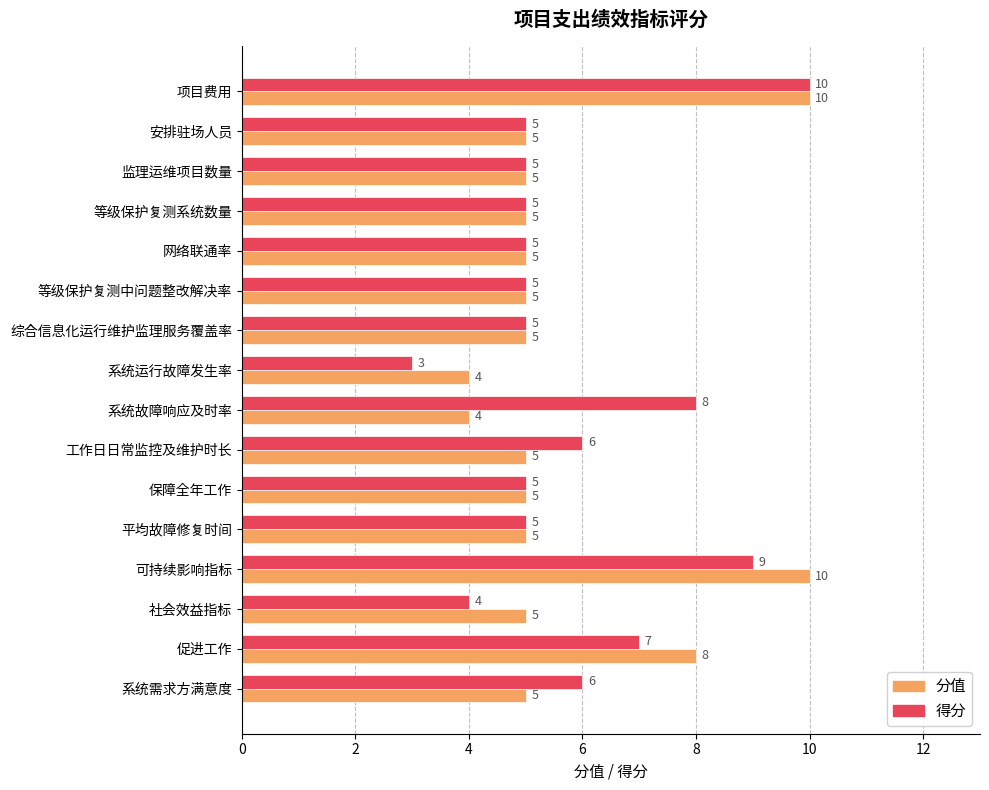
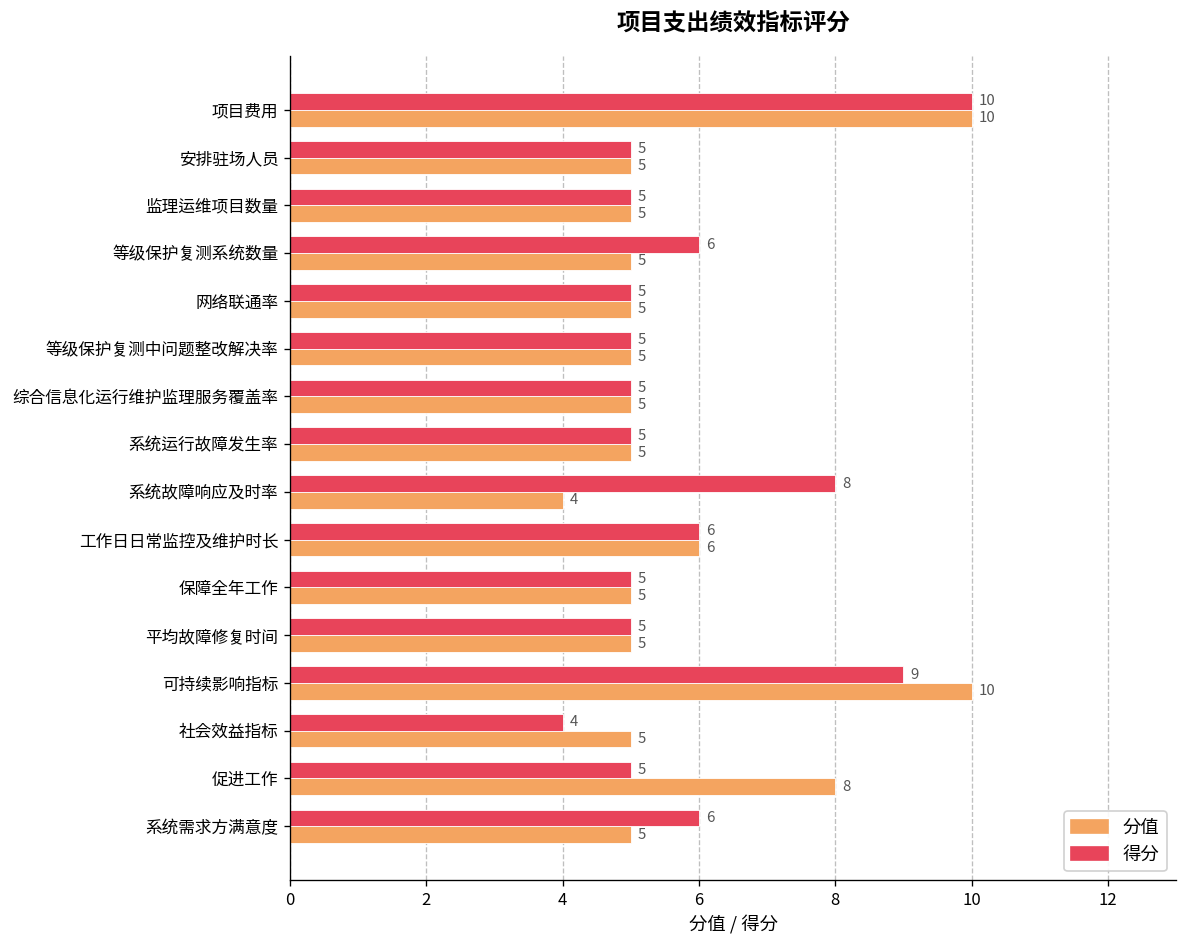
  {
    "分值": {
      "项目费用": 10,
      "安排驻场人员": 5,
      "监理运维项目数量": 5,
      "等级保护复测系统数量": 5,
      "网络联通率": 5,
      "等级保护复测中问题整改解决率": 5,
      "综合信息化运行维护监理服务覆盖率": 5,
-     "系统运行故障发生率": 4,
+     "系统运行故障发生率": 5,
      "系统故障响应及时率": 4,
-     "工作日日常监控及维护时长": 5,
+     "工作日日常监控及维护时长": 6,
      "保障全年工作": 5,
      "平均故障修复时间": 5,
      "可持续影响指标": 10,
      "社会效益指标": 5,
      "促进工作": 8,
      "系统需求方满意度": 5
    },
    "得分": {
      "项目费用": 10,
      "安排驻场人员": 5,
      "监理运维项目数量": 5,
-     "等级保护复测系统数量": 5,
+     "等级保护复测系统数量": 6,
      "网络联通率": 5,
      "等级保护复测中问题整改解决率": 5,
      "综合信息化运行维护监理服务覆盖率": 5,
-     "系统运行故障发生率": 3,
+     "系统运行故障发生率": 5,
      "系统故障响应及时率": 8,
      "工作日日常监控及维护时长": 6,
      "保障全年工作": 5,
      "平均故障修复时间": 5,
      "可持续影响指标": 9,
      "社会效益指标": 4,
-     "促进工作": 7,
+     "促进工作": 5,
      "系统需求方满意度": 6
    }
  }
